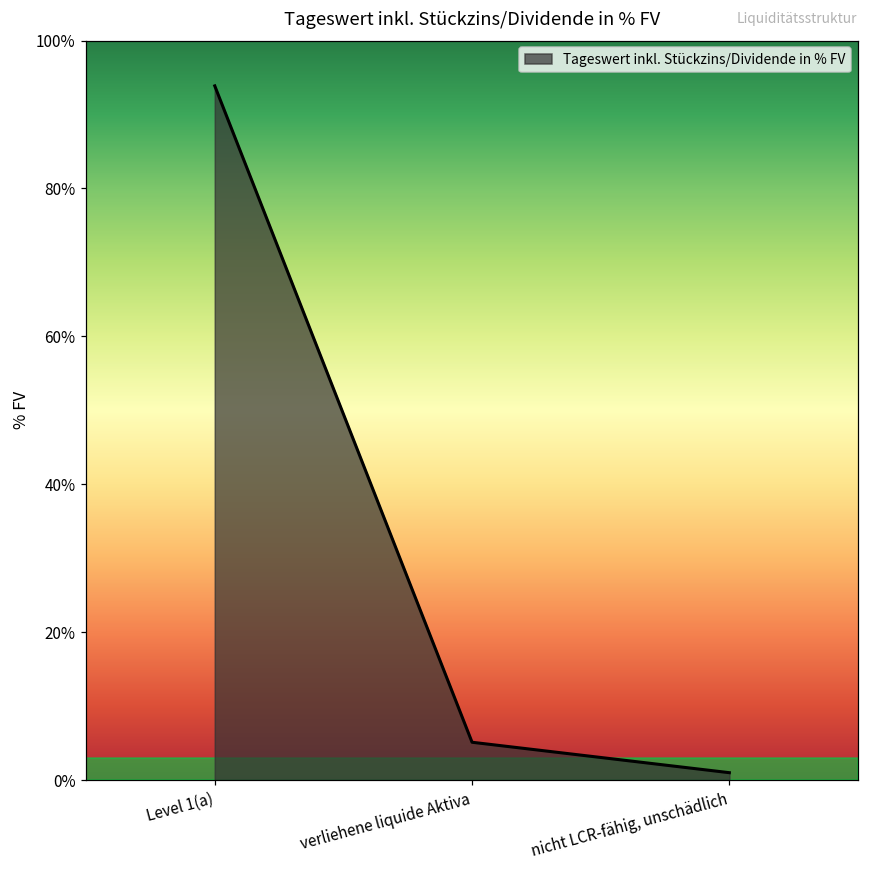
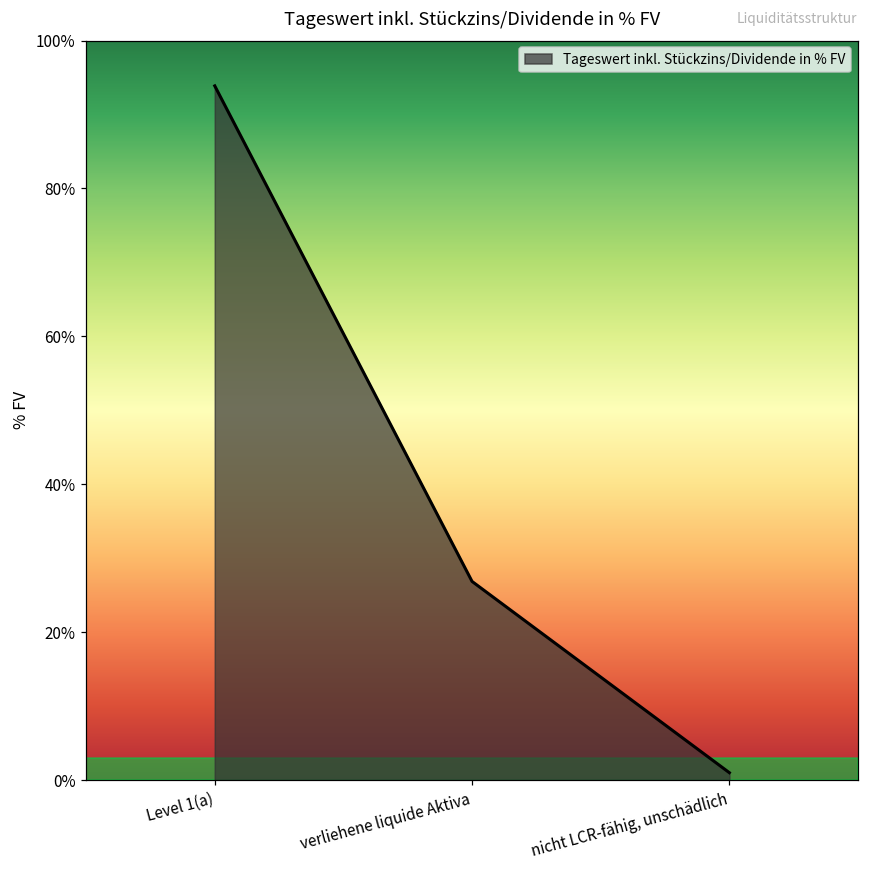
  {
    "Level 1(a)": "94%",
-   "verliehene liquide Aktiva": "5%"
+   "verliehene liquide Aktiva": "27%"
  }
